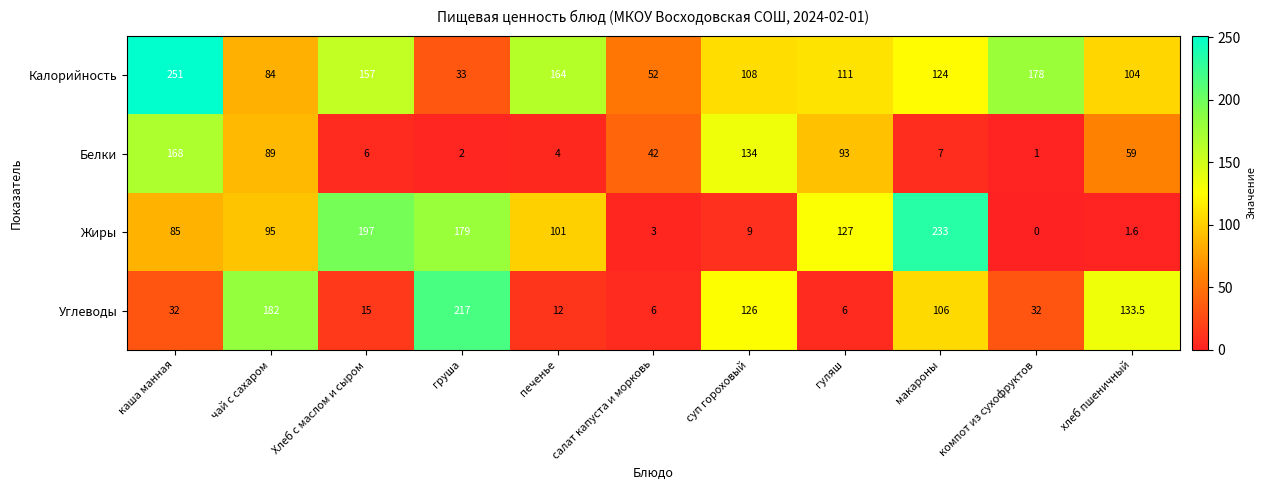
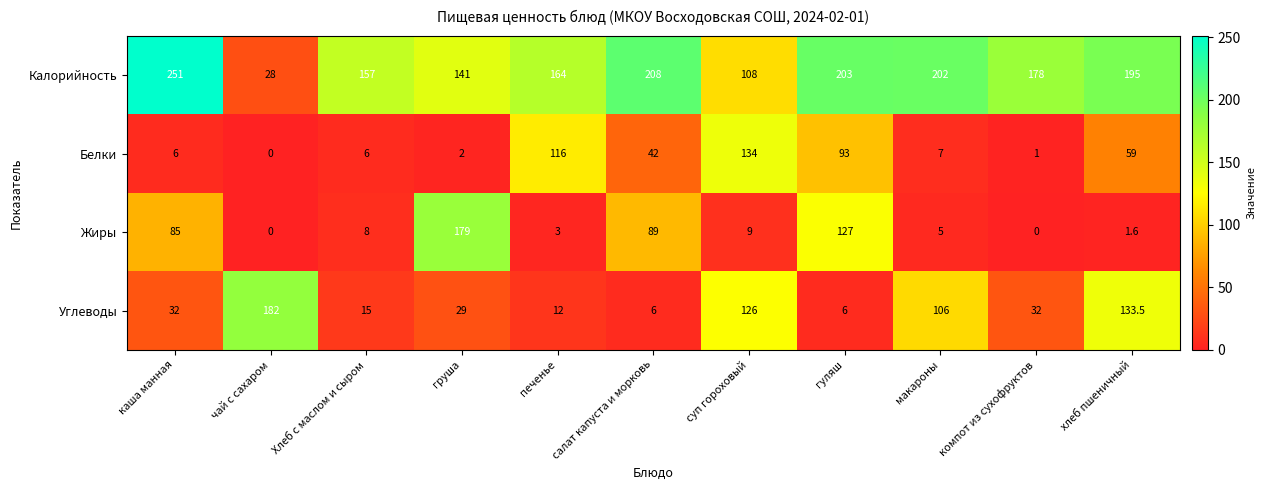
  {
    "Калорийность": {
      "каша манная": 251,
-     "чай с сахаром": 84,
+     "чай с сахаром": 28,
      "Хлеб с маслом и сыром": 157,
-     "груша": 33,
+     "груша": 141,
      "печенье": 164,
-     "салат капуста и морковь": 52,
+     "салат капуста и морковь": 208,
      "суп гороховый": 108,
-     "гуляш": 111,
-     "макароны": 124,
+     "гуляш": 203,
+     "макароны": 202,
      "компот из сухофруктов": 178,
-     "хлеб пшеничный": 104
+     "хлеб пшеничный": 195
    },
    "Белки": {
-     "каша манная": 168,
-     "чай с сахаром": 89,
+     "каша манная": 6,
+     "чай с сахаром": 0,
      "Хлеб с маслом и сыром": 6,
      "груша": 2,
-     "печенье": 4,
+     "печенье": 116,
      "салат капуста и морковь": 42,
      "суп гороховый": 134,
      "гуляш": 93,
      "макароны": 7,
      "компот из сухофруктов": 1,
      "хлеб пшеничный": 59
    },
    "Жиры": {
      "каша манная": 85,
-     "чай с сахаром": 95,
-     "Хлеб с маслом и сыром": 197,
+     "чай с сахаром": 0,
+     "Хлеб с маслом и сыром": 8,
      "груша": 179,
-     "печенье": 101,
-     "салат капуста и морковь": 3,
+     "печенье": 3,
+     "салат капуста и морковь": 89,
      "суп гороховый": 9,
      "гуляш": 127,
-     "макароны": 233,
+     "макароны": 5,
      "компот из сухофруктов": 0,
      "хлеб пшеничный": 1.6
    },
    "Углеводы": {
      "каша манная": 32,
      "чай с сахаром": 182,
      "Хлеб с маслом и сыром": 15,
-     "груша": 217,
+     "груша": 29,
      "печенье": 12,
      "салат капуста и морковь": 6,
      "суп гороховый": 126,
      "гуляш": 6,
      "макароны": 106,
      "компот из сухофруктов": 32,
      "хлеб пшеничный": 133.5
    }
  }
